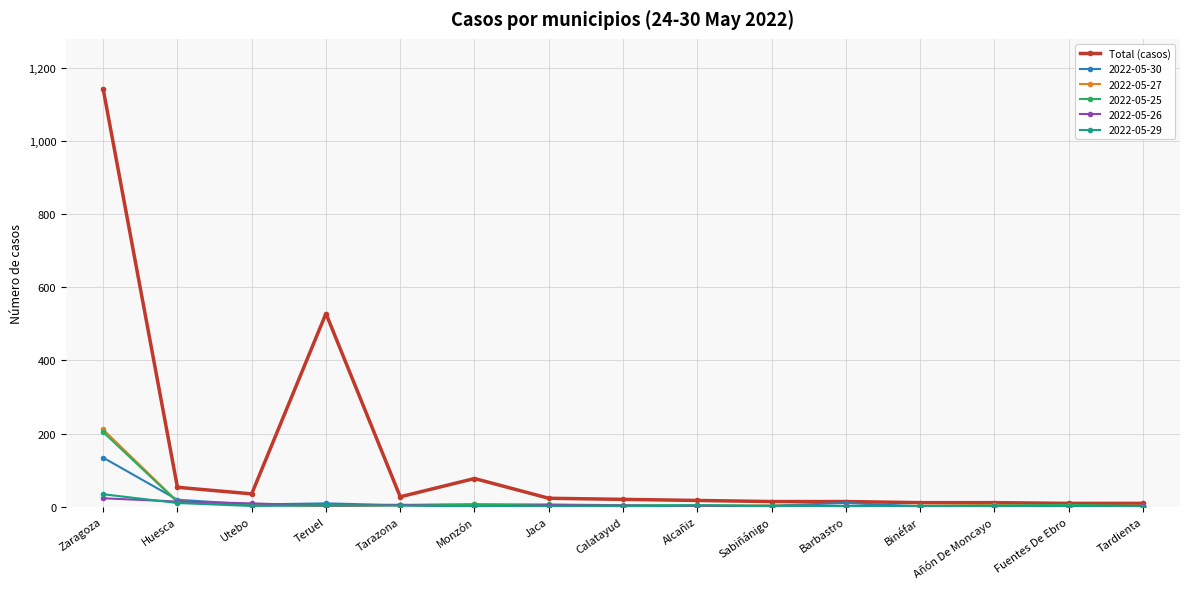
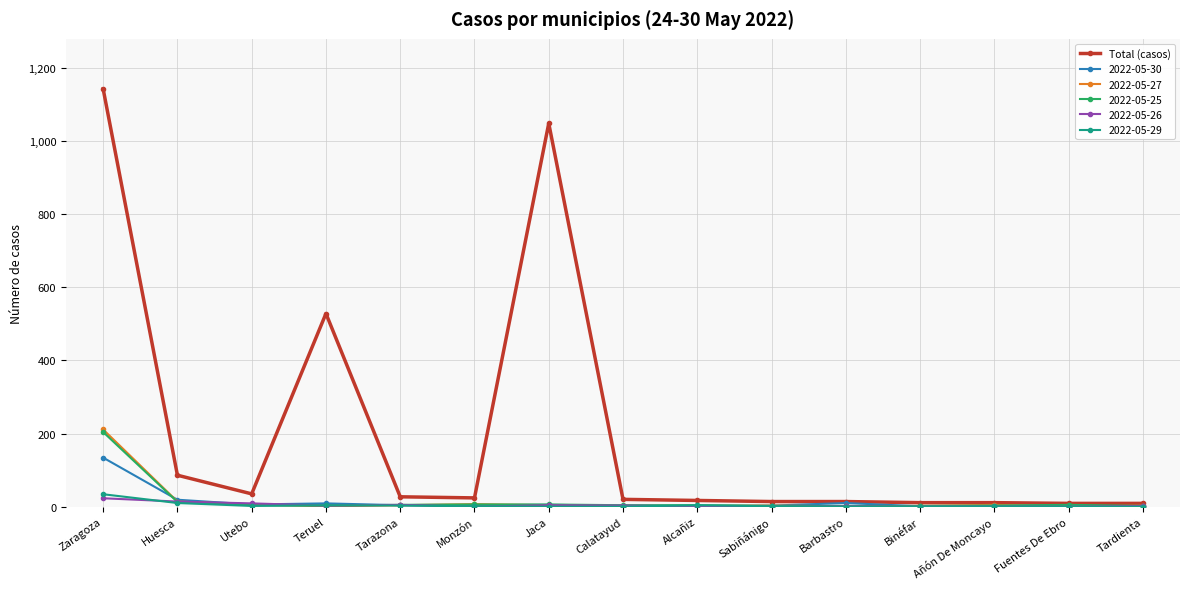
  {
    "Total (casos)": {
      "Zaragoza": "1,140",
-     "Huesca": "50",
+     "Huesca": "90",
      "Utebo": "40",
      "Teruel": "530",
      "Tarazona": "30",
-     "Monzón": "80",
-     "Jaca": "20",
+     "Monzón": "20",
+     "Jaca": "1,050",
      "Calatayud": "20",
      "Alcañiz": "20",
      "Sabiñánigo": "10",
      "Binéfar": "10"
    },
    "2022-05-30": {
      "Zaragoza": "130"
    },
    "2022-05-27": {
      "Zaragoza": "210"
    },
    "2022-05-26": {
      "Zaragoza": "20"
    }
  }
